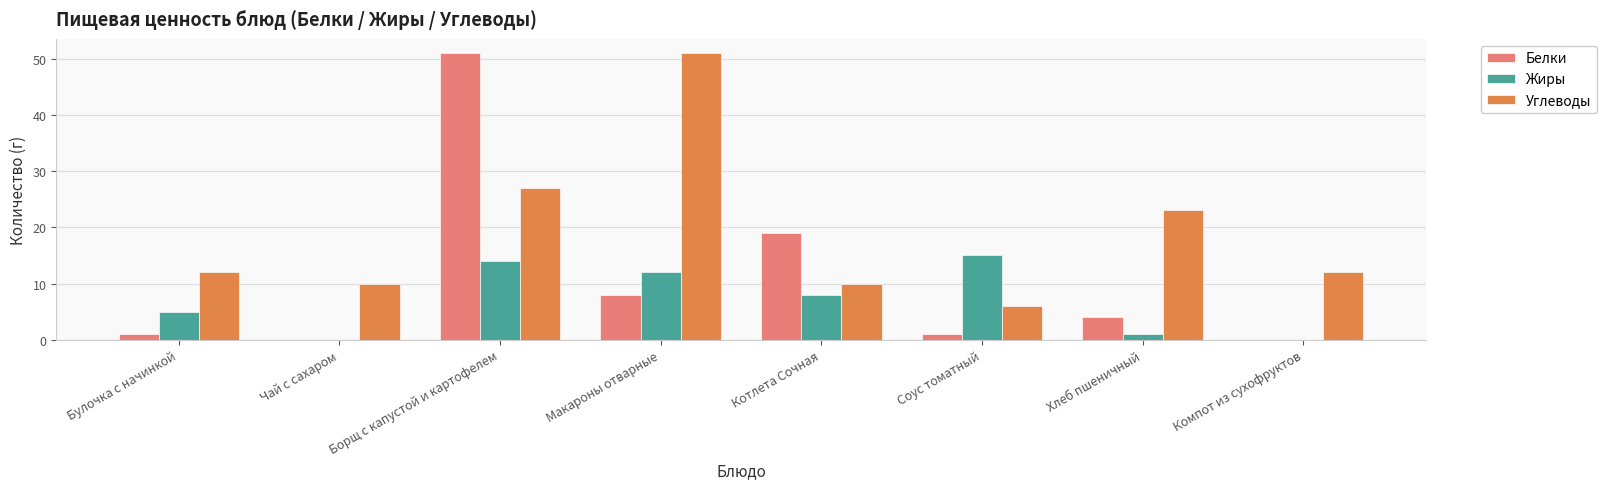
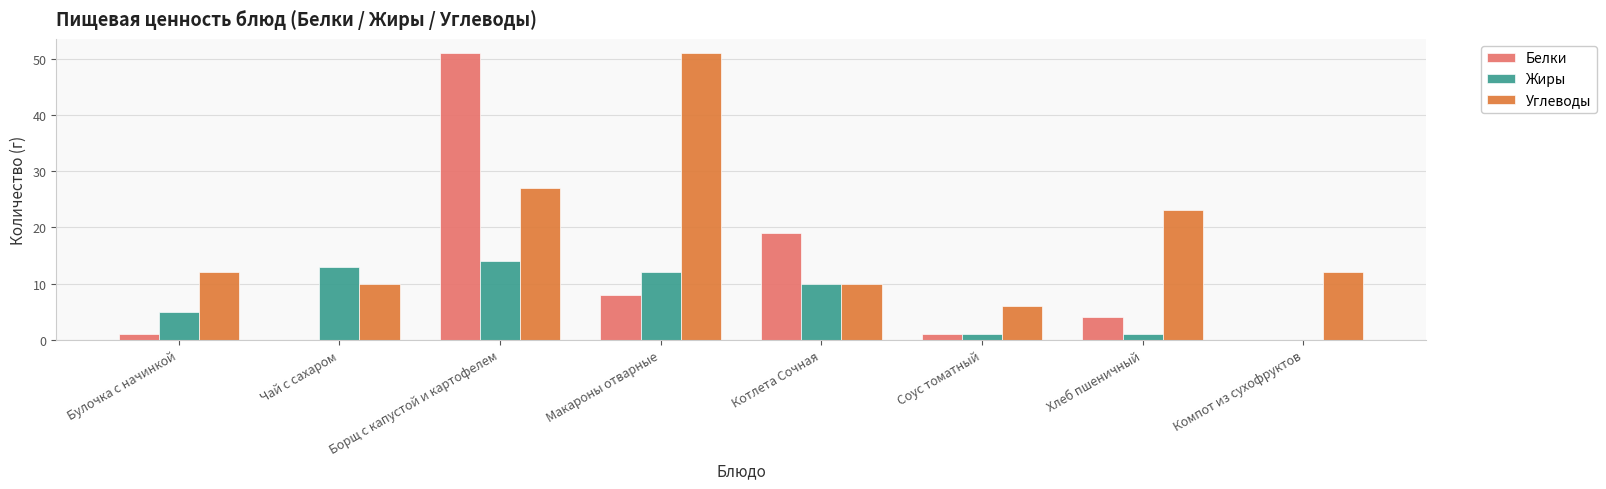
  {
    "Жиры": {
      "Булочка с начинкой": 5,
-     "Чай с сахаром": 0,
+     "Чай с сахаром": 13,
      "Борщ с капустой и картофелем": 14,
      "Макароны отварные": 12,
-     "Котлета Сочная": 8,
-     "Соус томатный": 15,
+     "Котлета Сочная": 10,
+     "Соус томатный": 1,
      "Хлеб пшеничный": 1,
      "Компот из сухофруктов": 0
    }
  }
